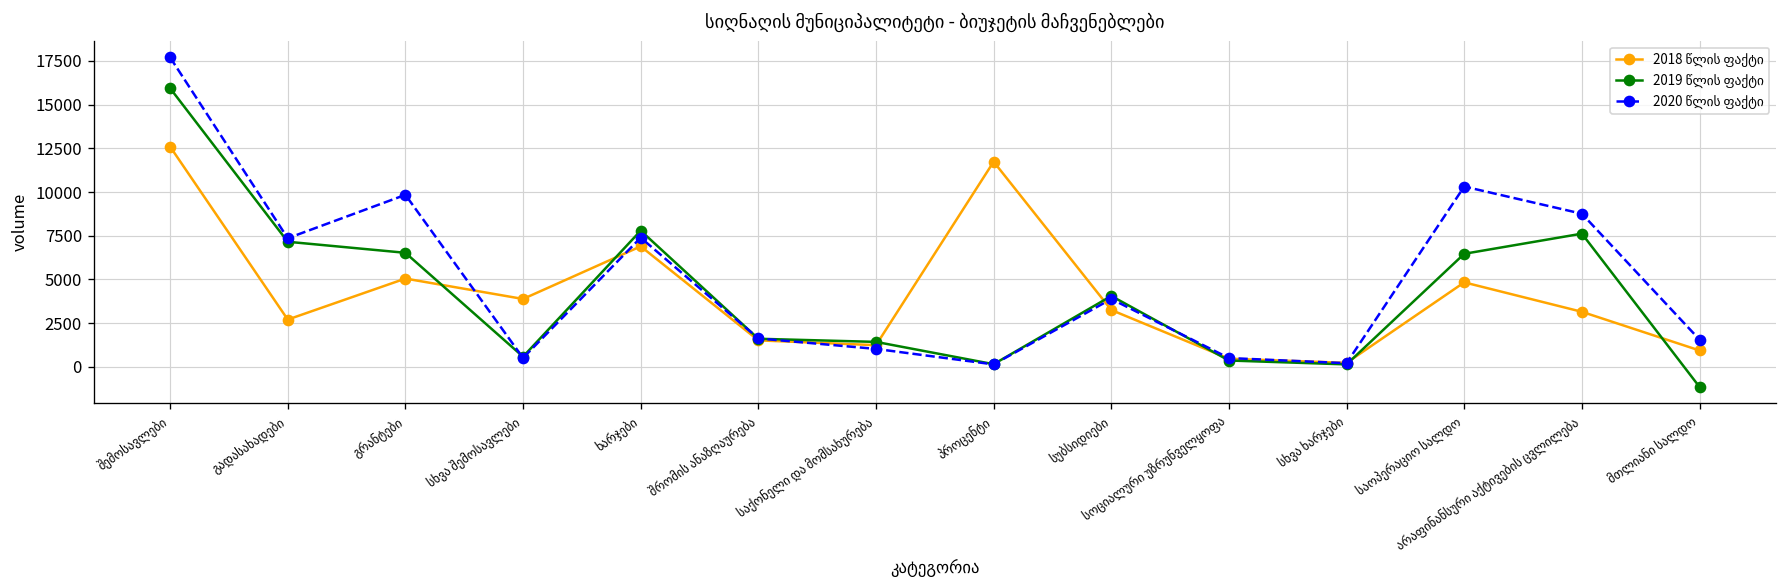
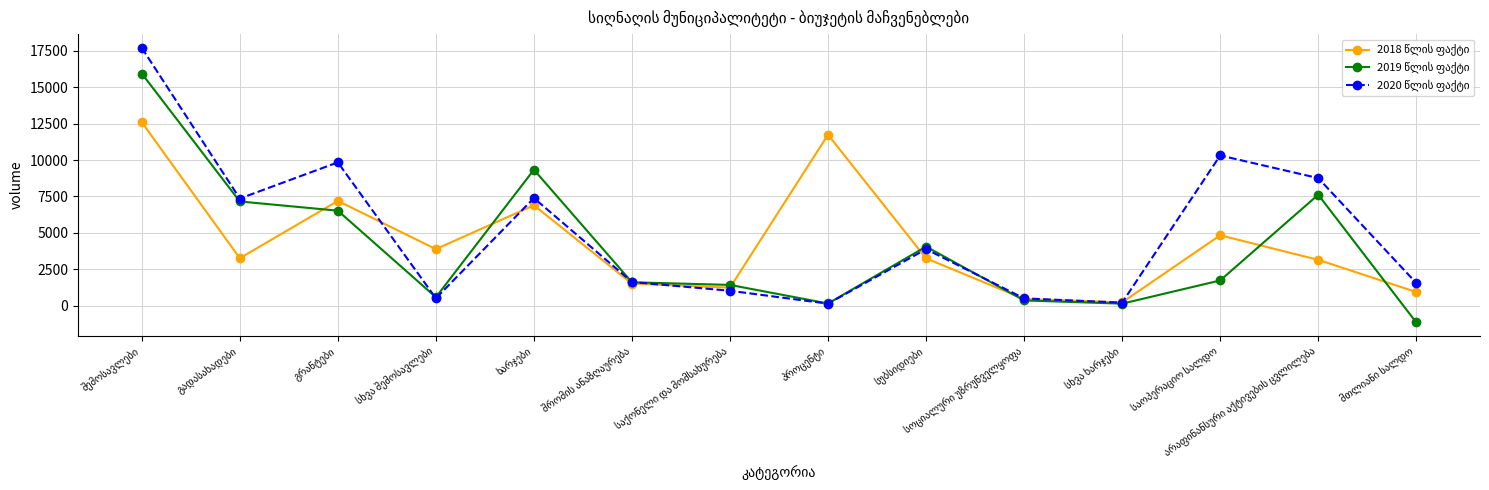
  {
    "2018 წლის ფაქტი": {
      "შემოსავლები": 12600,
-     "გადასახადები": 2700,
-     "გრანტები": 5000,
+     "გადასახადები": 3300,
+     "გრანტები": 7200,
      "სხვა შემოსავლები": 3900,
      "ხარჯები": 6900,
      "საქონელი და მომსახურება": 1200,
      "პროცენტი": 11700,
      "სუბსიდიები": 3300,
      "საოპერაციო სალდო": 4800,
      "არაფინანსური აქტივების ცვლილება": 3100,
      "მთლიანი სალდო": 900
    },
    "2019 წლის ფაქტი": {
      "შემოსავლები": 15900,
      "გადასახადები": 7200,
      "გრანტები": 6500,
-     "ხარჯები": 7800,
+     "ხარჯები": 9300,
      "საქონელი და მომსახურება": 1400,
      "სუბსიდიები": 4100,
-     "საოპერაციო სალდო": 6500,
+     "საოპერაციო სალდო": 1700,
      "არაფინანსური აქტივების ცვლილება": 7600,
      "მთლიანი სალდო": -1200
    },
    "2020 წლის ფაქტი": {
      "შემოსავლები": 17700,
      "გადასახადები": 7400,
      "გრანტები": 9800,
      "ხარჯები": 7400,
      "საქონელი და მომსახურება": 1000,
      "სუბსიდიები": 3900,
      "საოპერაციო სალდო": 10300,
      "არაფინანსური აქტივების ცვლილება": 8800,
      "მთლიანი სალდო": 1600
    }
  }
